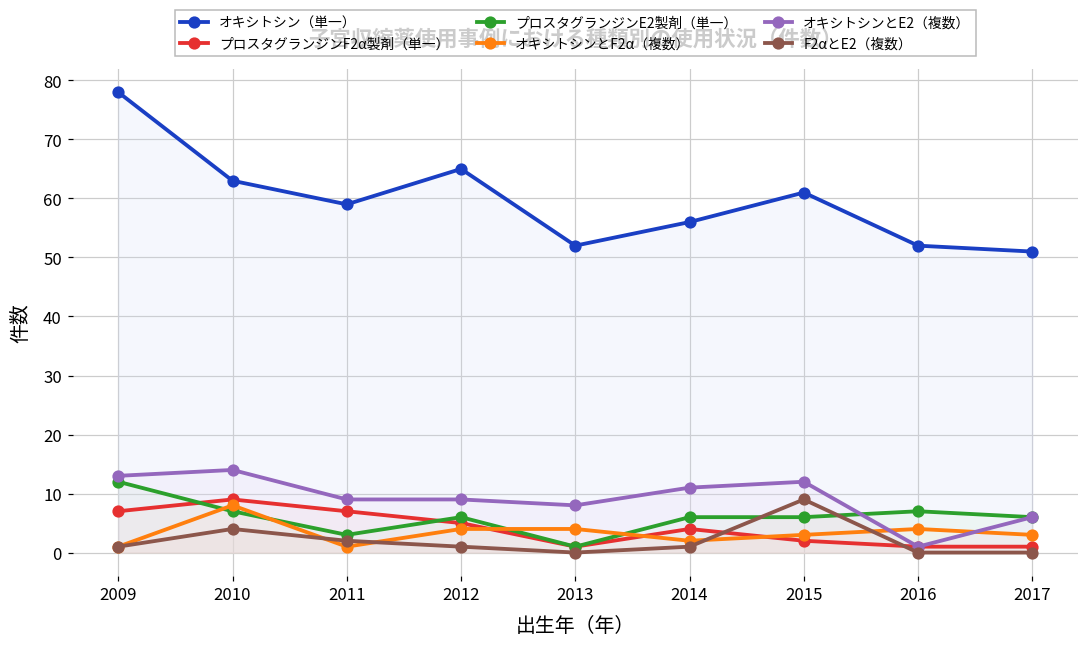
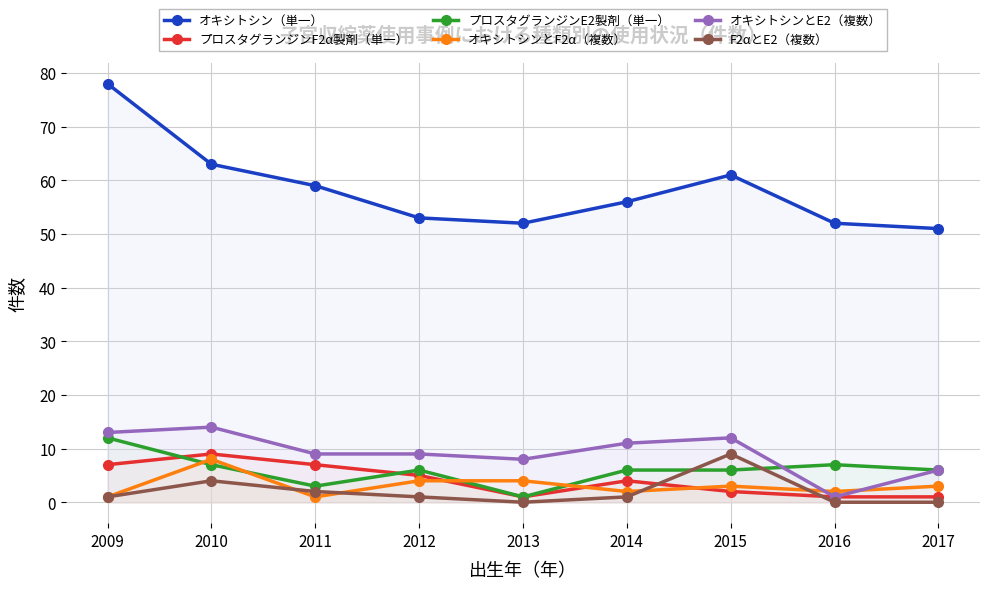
  {
    "オキシトシン（単一）": {
      "2009": 78,
      "2010": 63,
      "2011": 59,
-     "2012": 65,
+     "2012": 53,
      "2013": 52,
      "2014": 56,
      "2015": 61,
      "2016": 52,
      "2017": 51
    },
    "プロスタグランジンF2α製剤（単一）": {
      "2009": 7,
      "2010": 9,
      "2011": 7,
      "2012": 5,
      "2014": 4,
      "2015": 2,
      "2017": 1
    },
    "プロスタグランジンE2製剤（単一）": {
      "2009": 12,
      "2010": 7,
      "2011": 3,
      "2012": 6,
      "2014": 6,
      "2015": 6,
      "2016": 7
    },
    "オキシトシンとF2α（複数）": {
      "2010": 8,
      "2011": 1,
      "2012": 4,
      "2013": 4,
      "2014": 2,
      "2015": 3,
-     "2016": 4,
+     "2016": 2,
      "2017": 3
    },
    "オキシトシンとE2（複数）": {
      "2009": 13,
      "2010": 14,
      "2011": 9,
      "2012": 9,
      "2013": 8,
      "2014": 11,
      "2015": 12
    },
    "F2αとE2（複数）": {
      "2010": 4,
      "2011": 2,
      "2012": 1,
      "2013": 0,
      "2014": 1,
      "2015": 9,
      "2016": 0,
      "2017": 0
    }
  }
